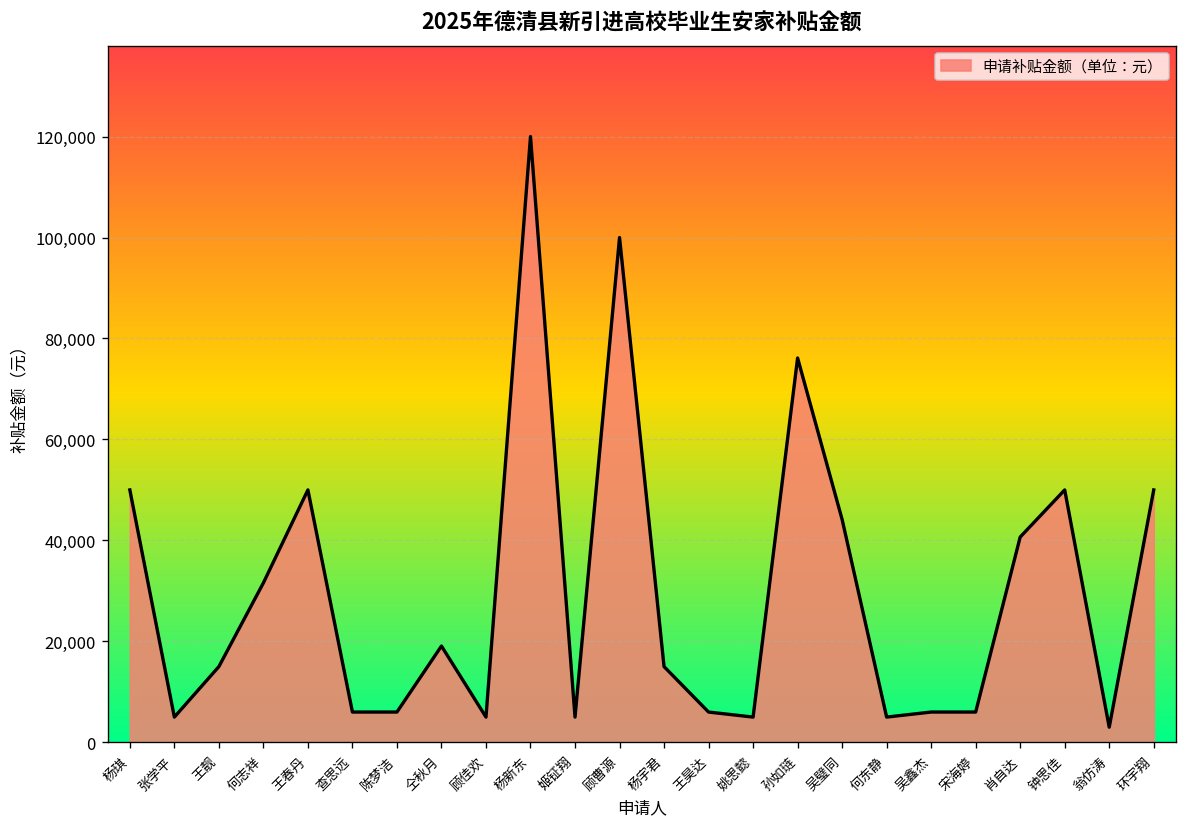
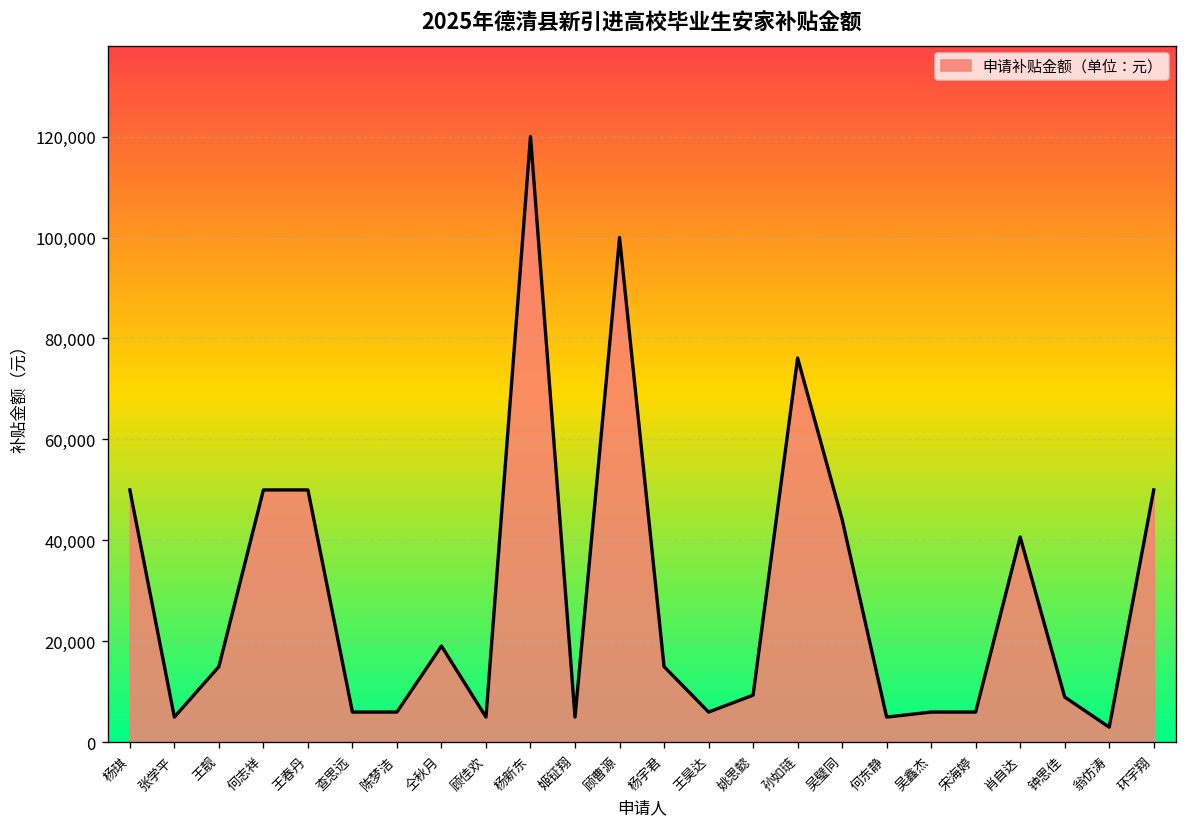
  {
    "杨琪": "50,000",
    "张学平": "5,000",
    "王靓": "15,000",
-   "何志祥": "32,000",
+   "何志祥": "50,000",
    "王春丹": "50,000",
    "查思远": "6,000",
    "陈梦洁": "6,000",
    "仝秋月": "19,000",
    "顾佳欢": "5,000",
    "杨新东": "120,000",
    "姬钲翔": "5,000",
    "顾曹源": "100,000",
    "杨宇君": "15,000",
    "王昊达": "6,000",
-   "姚思懿": "5,000",
+   "姚思懿": "9,000",
    "孙如琏": "76,000",
    "吴璧同": "44,000",
    "何东静": "5,000",
    "吴鑫杰": "6,000",
    "宋海婷": "6,000",
    "肖自达": "41,000",
-   "钟思佳": "50,000",
+   "钟思佳": "9,000",
    "翁仿涛": "3,000",
    "环宇翔": "50,000"
  }
